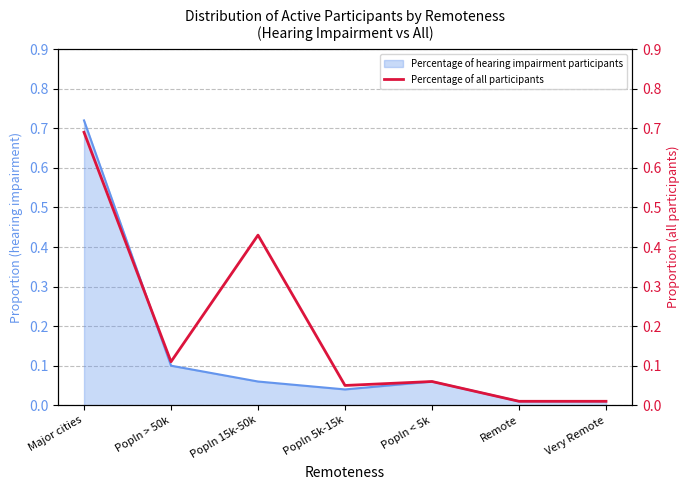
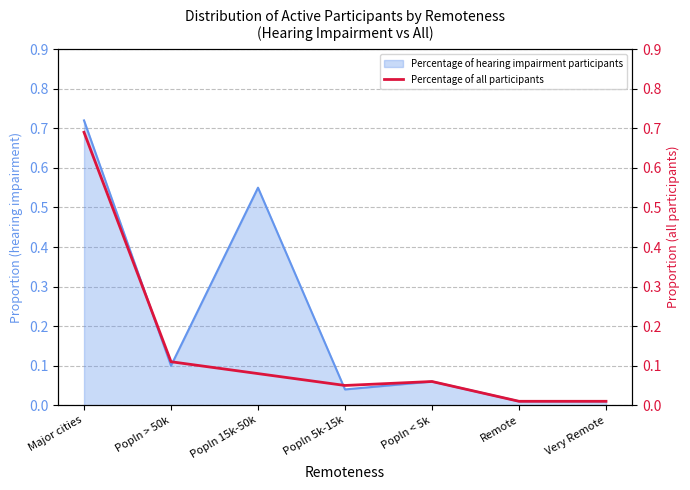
  {
    "Percentage of hearing impairment participants": {
      "Major cities": 0.72,
      "Popln > 50k": 0.10,
-     "Popln 15k-50k": 0.06,
+     "Popln 15k-50k": 0.55,
      "Popln 5k-15k": 0.04,
      "Popln < 5k": 0.06,
      "Remote": 0.01,
      "Very Remote": 0.01
    },
    "Percentage of all participants": {
      "Major cities": 0.69,
      "Popln > 50k": 0.11,
-     "Popln 15k-50k": 0.43,
+     "Popln 15k-50k": 0.08,
      "Popln 5k-15k": 0.05,
      "Popln < 5k": 0.06,
      "Remote": 0.01,
      "Very Remote": 0.01
    }
  }
